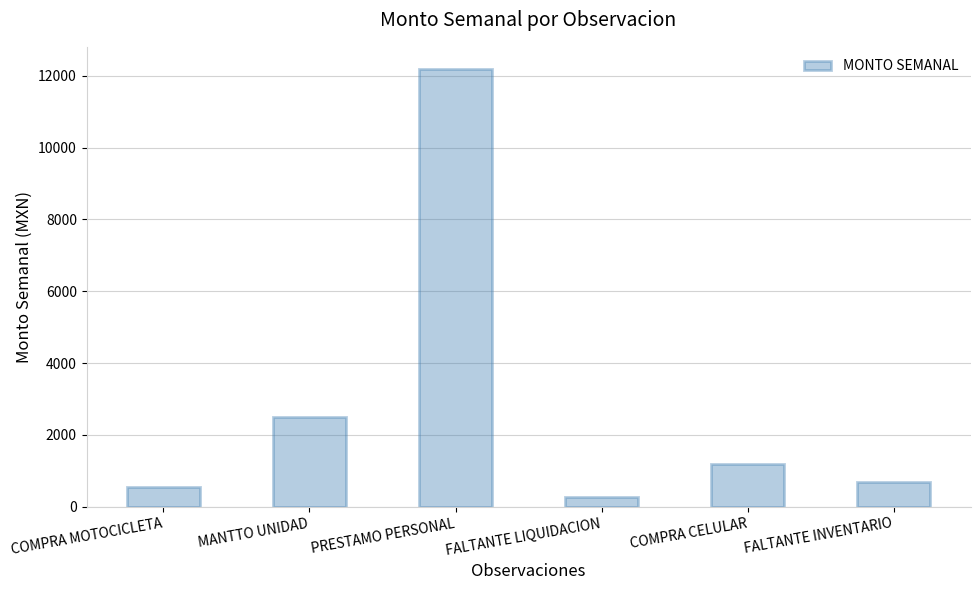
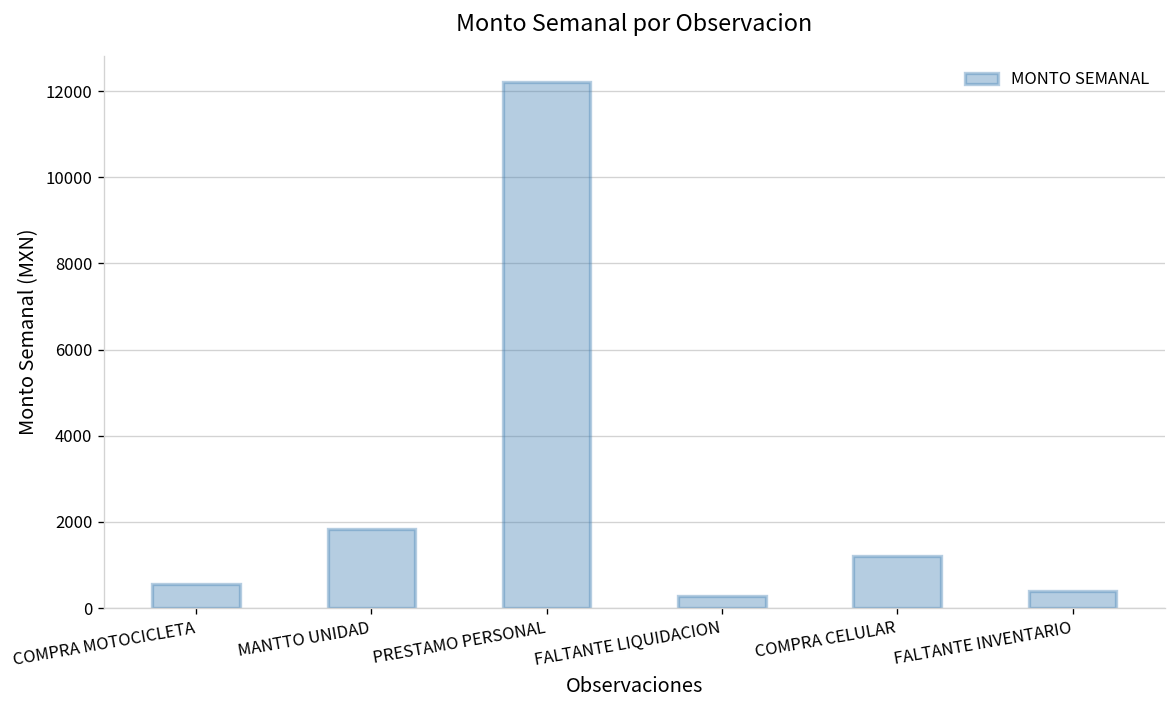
  {
    "COMPRA MOTOCICLETA": 600,
-   "MANTTO UNIDAD": 2500,
+   "MANTTO UNIDAD": 1800,
    "PRESTAMO PERSONAL": 12200,
    "FALTANTE LIQUIDACION": 300,
    "COMPRA CELULAR": 1200,
-   "FALTANTE INVENTARIO": 700
+   "FALTANTE INVENTARIO": 400
  }
